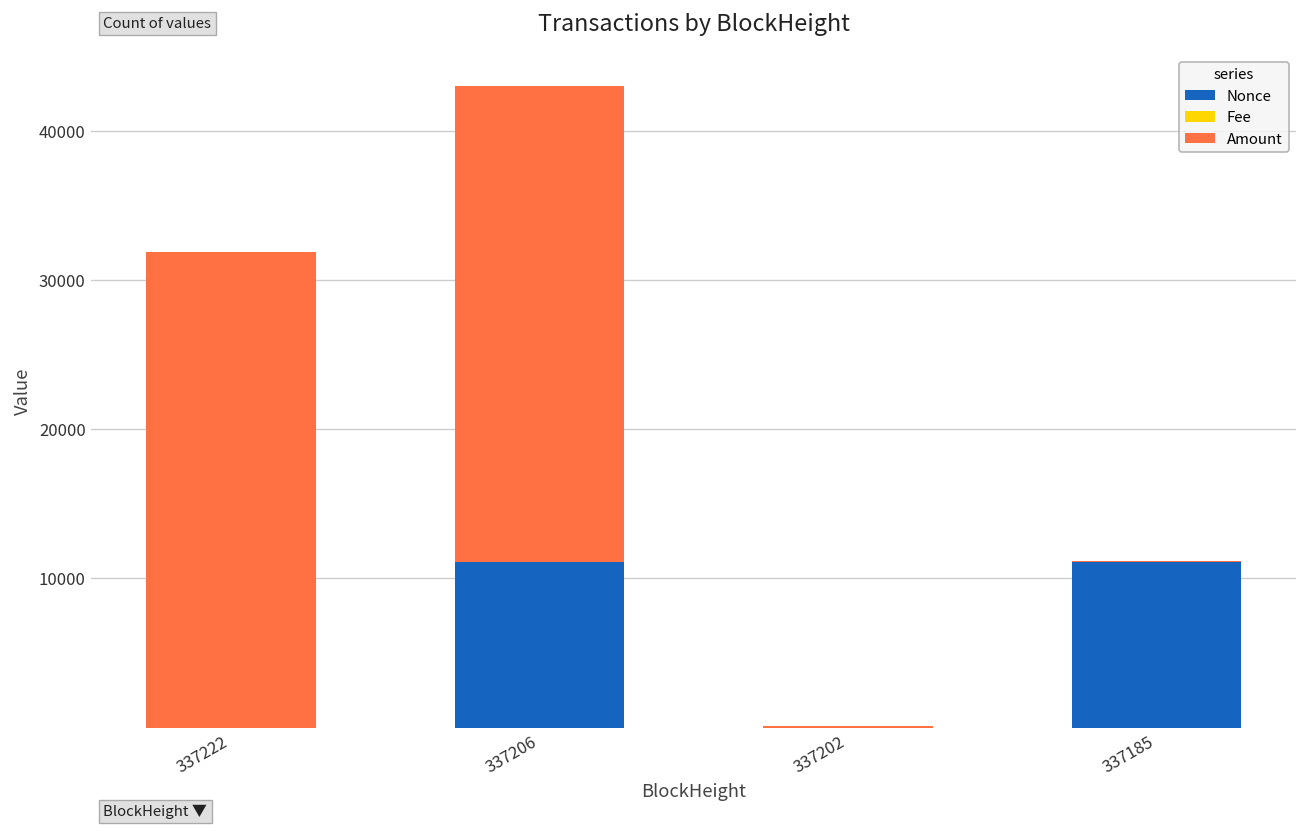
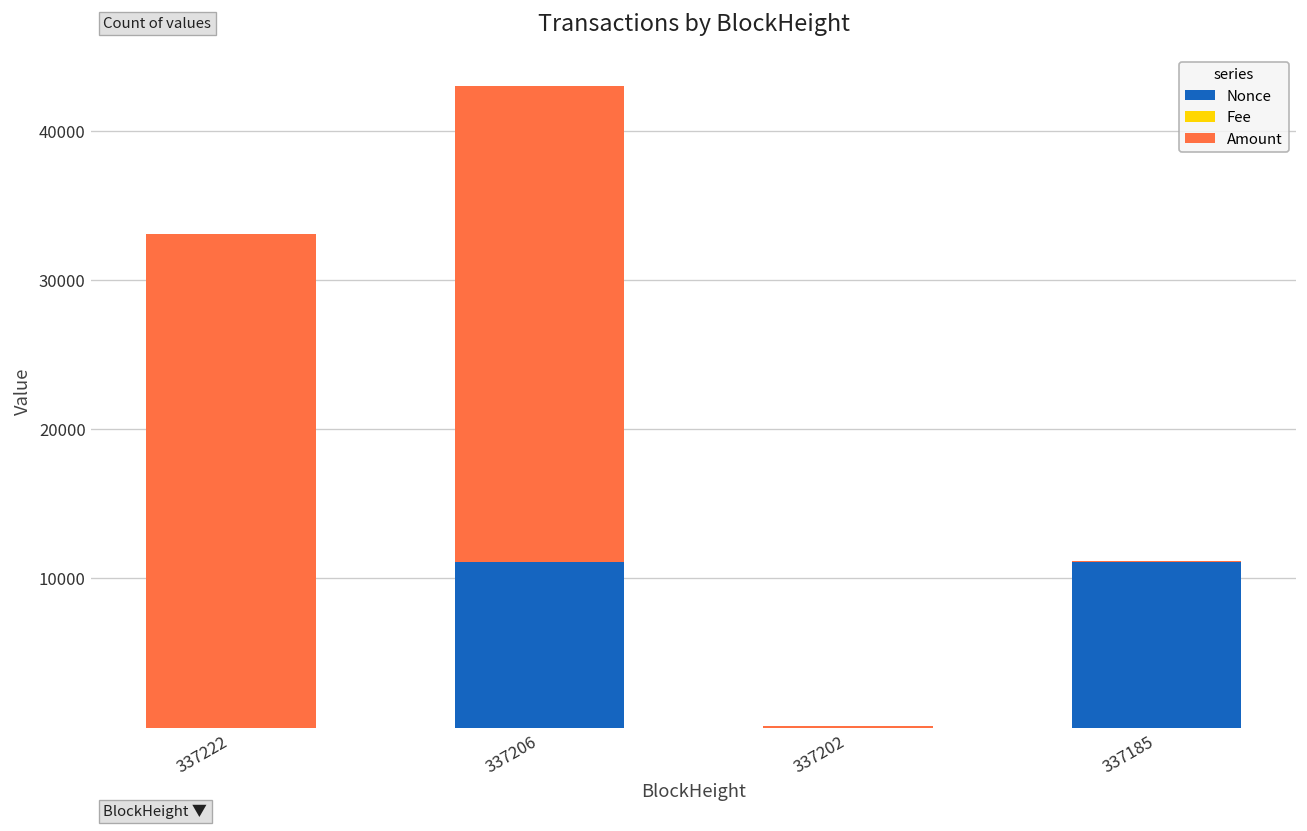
  {
    "Fee": {
      "337206": 11100,
      "337202": 0,
      "337185": 11100
    },
    "Amount": {
-     "337222": 31900,
+     "337222": 33100,
      "337206": 31900
    }
  }
